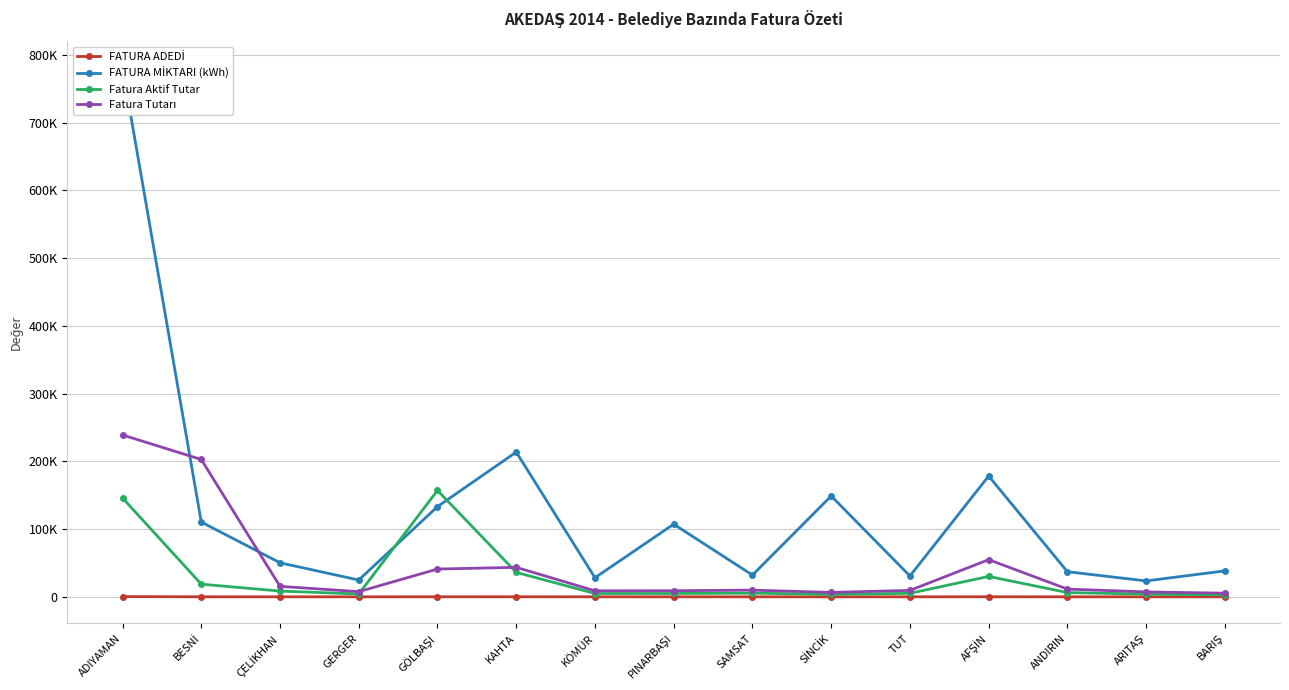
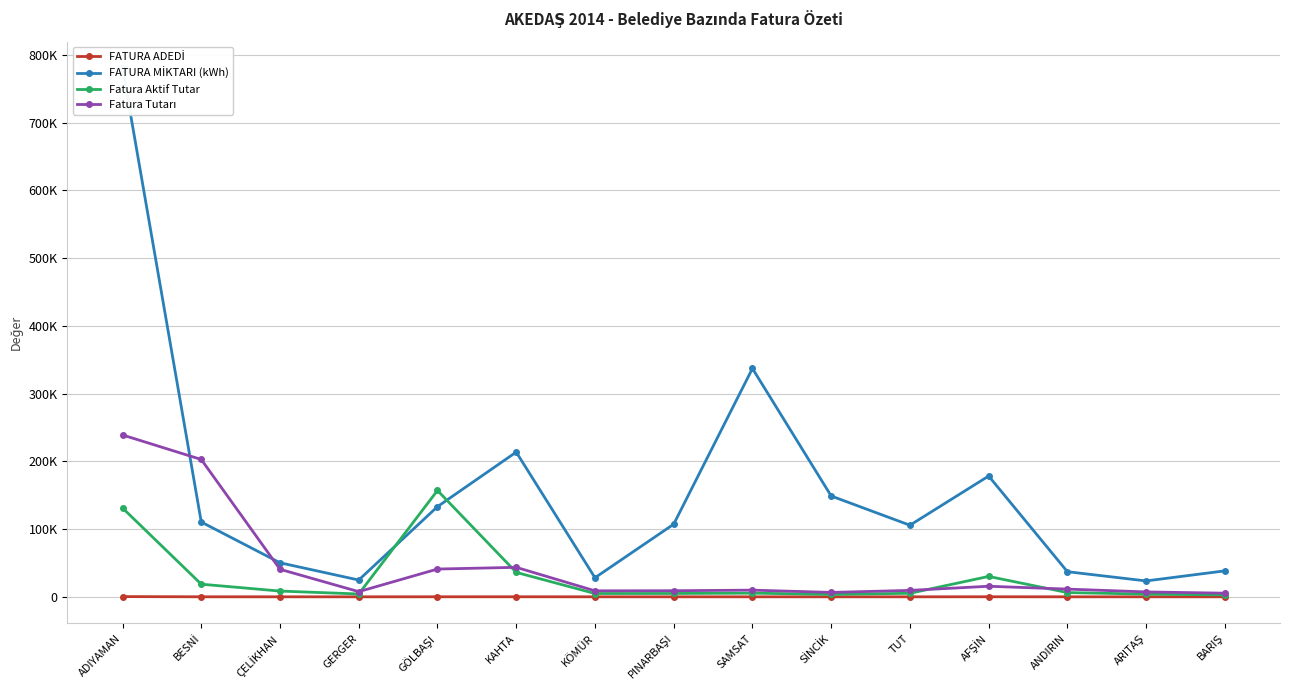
  {
    "FATURA ADEDİ": {
      "ADIYAMAN": 0,
      "BESNİ": 0,
      "ÇELİKHAN": 0,
      "GERGER": 0,
      "GÖLBAŞI": 0,
      "KAHTA": 0,
      "KÖMÜR": 0,
      "PINARBAŞI": 0,
      "SAMSAT": 0,
      "TUT": 0,
      "AFŞİN": 0,
      "ANDIRIN": 0,
      "ARITAŞ": 0
    },
    "FATURA MİKTARI (kWh)": {
      "BESNİ": 110000,
      "ÇELİKHAN": 50000,
      "GERGER": 20000,
      "GÖLBAŞI": 130000,
      "KAHTA": 210000,
      "KÖMÜR": 30000,
      "PINARBAŞI": 110000,
-     "SAMSAT": 30000,
+     "SAMSAT": 340000,
      "SİNCİK": 150000,
-     "TUT": 30000,
+     "TUT": 110000,
      "AFŞİN": 180000,
      "ANDIRIN": 40000,
      "ARITAŞ": 20000,
      "BARIŞ": 40000
    },
    "Fatura Aktif Tutar": {
-     "ADIYAMAN": 150000,
+     "ADIYAMAN": 130000,
      "BESNİ": 20000,
      "ÇELİKHAN": 10000,
      "GÖLBAŞI": 160000,
      "KAHTA": 40000,
      "KÖMÜR": 0,
      "PINARBAŞI": 0,
      "SAMSAT": 10000,
      "TUT": 10000,
      "AFŞİN": 30000,
      "ANDIRIN": 10000
    },
    "Fatura Tutarı": {
      "ADIYAMAN": 240000,
      "BESNİ": 200000,
-     "ÇELİKHAN": 20000,
+     "ÇELİKHAN": 40000,
      "GÖLBAŞI": 40000,
      "KAHTA": 40000,
      "KÖMÜR": 10000,
      "PINARBAŞI": 10000,
      "SAMSAT": 10000,
      "TUT": 10000,
-     "AFŞİN": 50000,
+     "AFŞİN": 20000,
      "ANDIRIN": 10000
    }
  }
